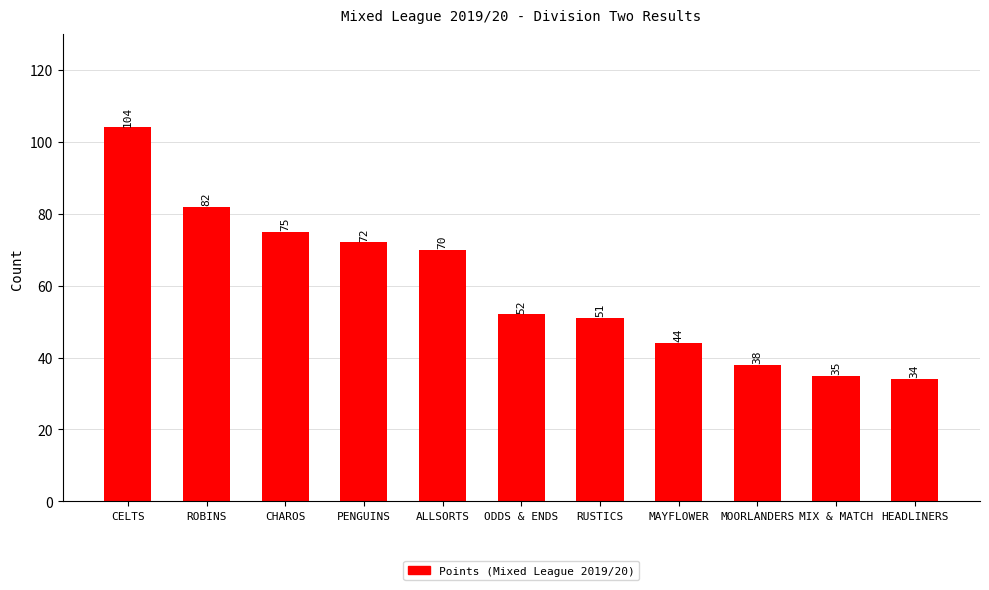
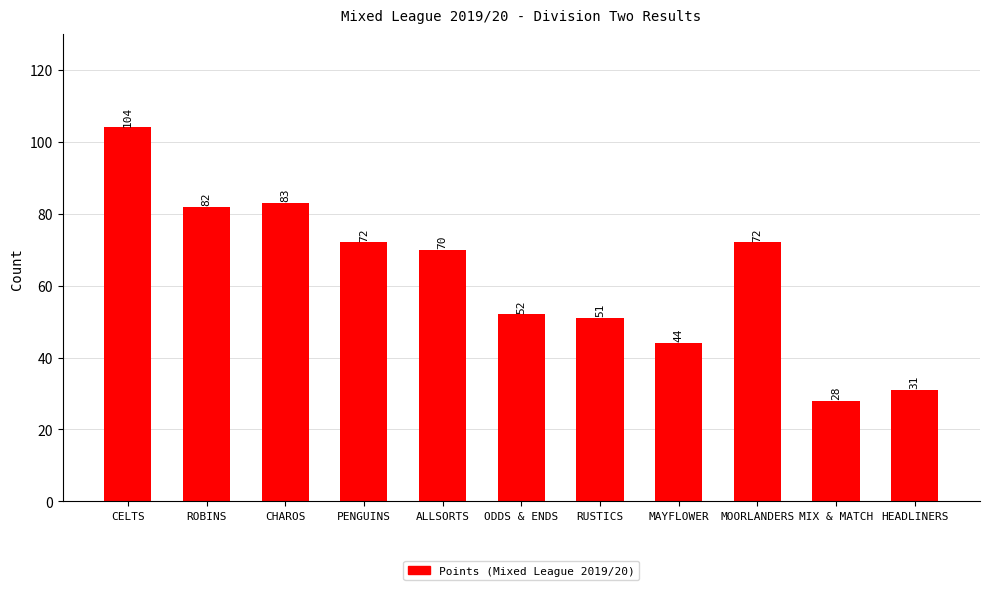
  {
    "CELTS": 104,
    "ROBINS": 82,
-   "CHAROS": 75,
+   "CHAROS": 83,
    "PENGUINS": 72,
    "ALLSORTS": 70,
    "ODDS & ENDS": 52,
    "RUSTICS": 51,
    "MAYFLOWER": 44,
-   "MOORLANDERS": 38,
-   "MIX & MATCH": 35,
-   "HEADLINERS": 34
+   "MOORLANDERS": 72,
+   "MIX & MATCH": 28,
+   "HEADLINERS": 31
  }
